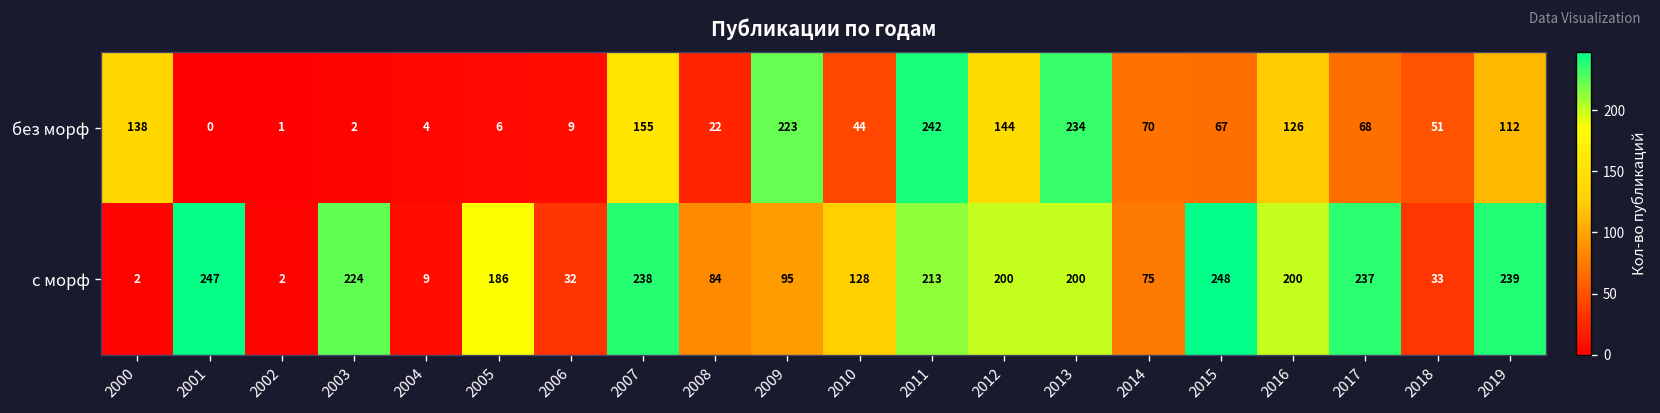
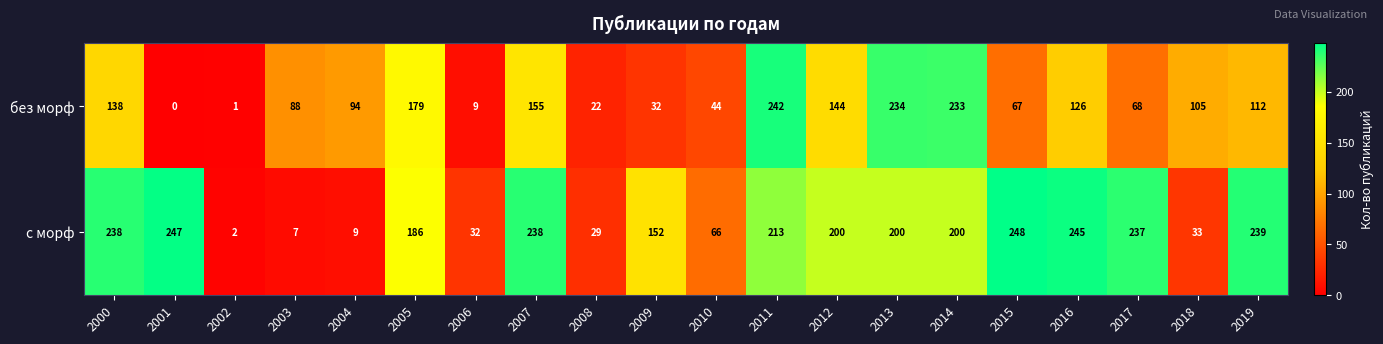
  {
    "без морф": {
      "2000": 138,
      "2001": 0,
      "2002": 1,
-     "2003": 2,
-     "2004": 4,
-     "2005": 6,
+     "2003": 88,
+     "2004": 94,
+     "2005": 179,
      "2006": 9,
      "2007": 155,
      "2008": 22,
-     "2009": 223,
+     "2009": 32,
      "2010": 44,
      "2011": 242,
      "2012": 144,
      "2013": 234,
-     "2014": 70,
+     "2014": 233,
      "2015": 67,
      "2016": 126,
      "2017": 68,
-     "2018": 51,
+     "2018": 105,
      "2019": 112
    },
    "с морф": {
-     "2000": 2,
+     "2000": 238,
      "2001": 247,
      "2002": 2,
-     "2003": 224,
+     "2003": 7,
      "2004": 9,
      "2005": 186,
      "2006": 32,
      "2007": 238,
-     "2008": 84,
-     "2009": 95,
-     "2010": 128,
+     "2008": 29,
+     "2009": 152,
+     "2010": 66,
      "2011": 213,
      "2012": 200,
      "2013": 200,
-     "2014": 75,
+     "2014": 200,
      "2015": 248,
-     "2016": 200,
+     "2016": 245,
      "2017": 237,
      "2018": 33,
      "2019": 239
    }
  }
